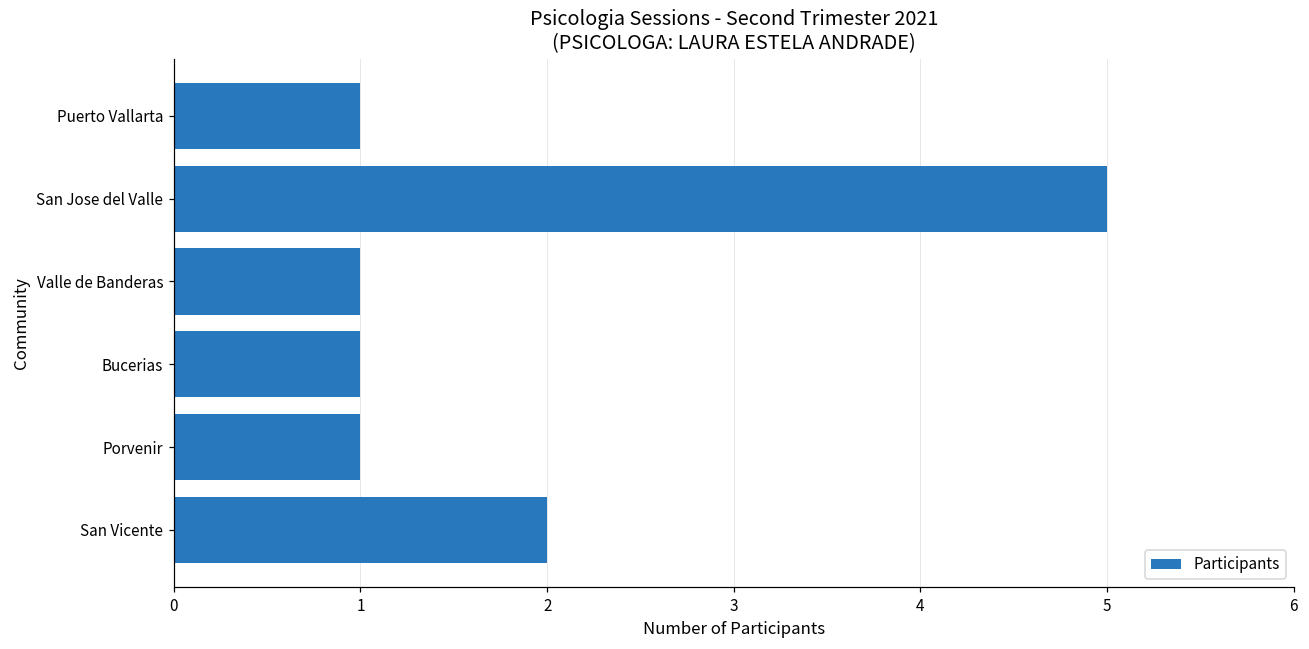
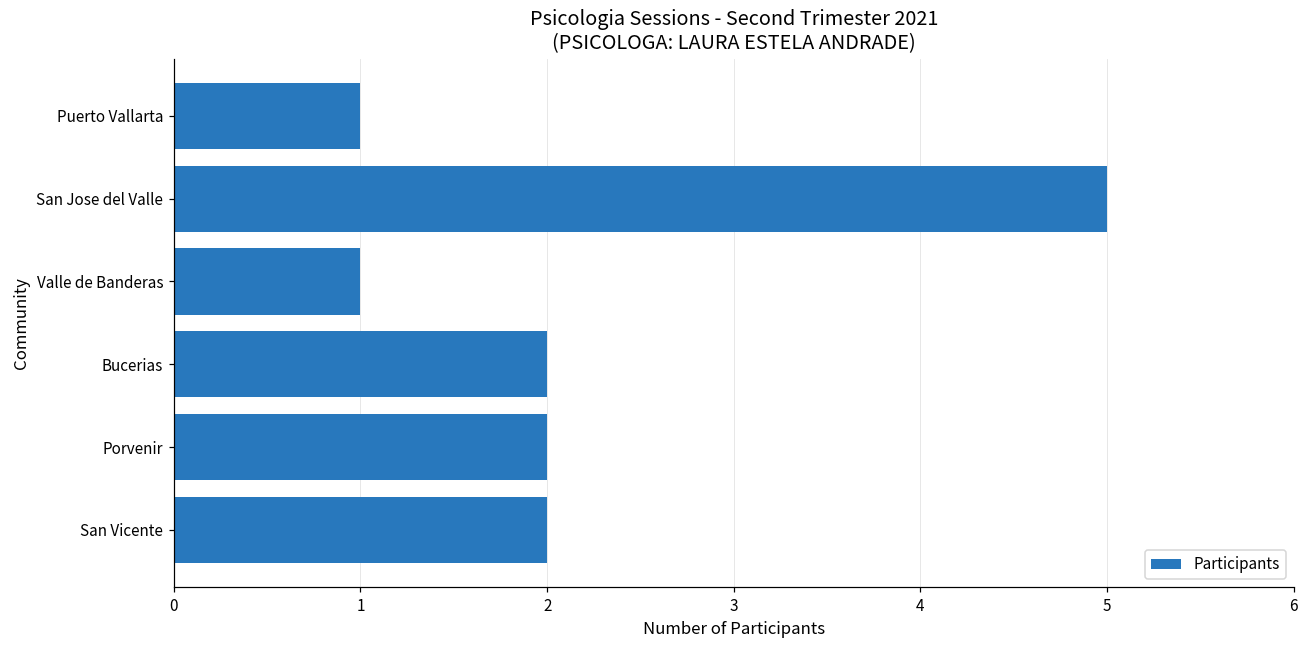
  {
    "Puerto Vallarta": 1,
    "San Jose del Valle": 5,
    "Valle de Banderas": 1,
-   "Bucerias": 1,
-   "Porvenir": 1,
+   "Bucerias": 2,
+   "Porvenir": 2,
    "San Vicente": 2
  }
